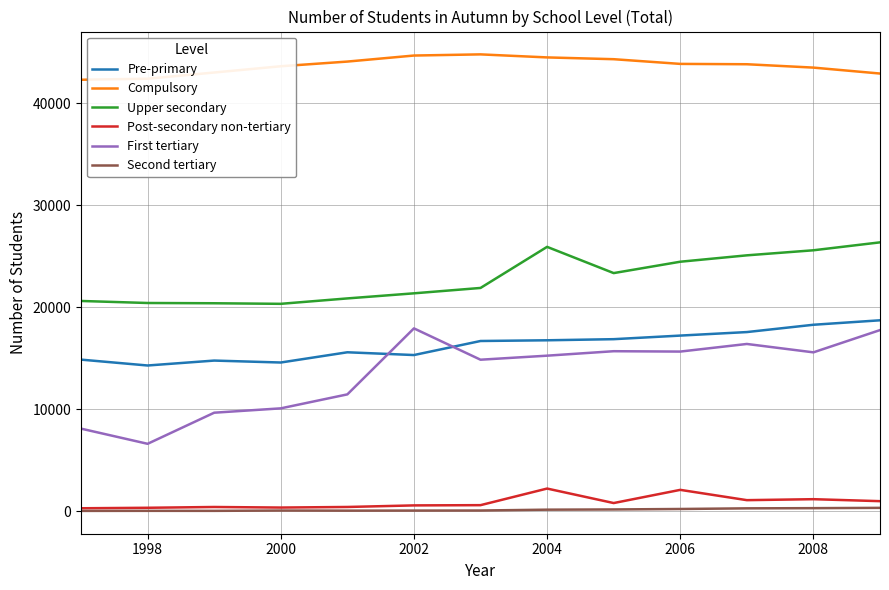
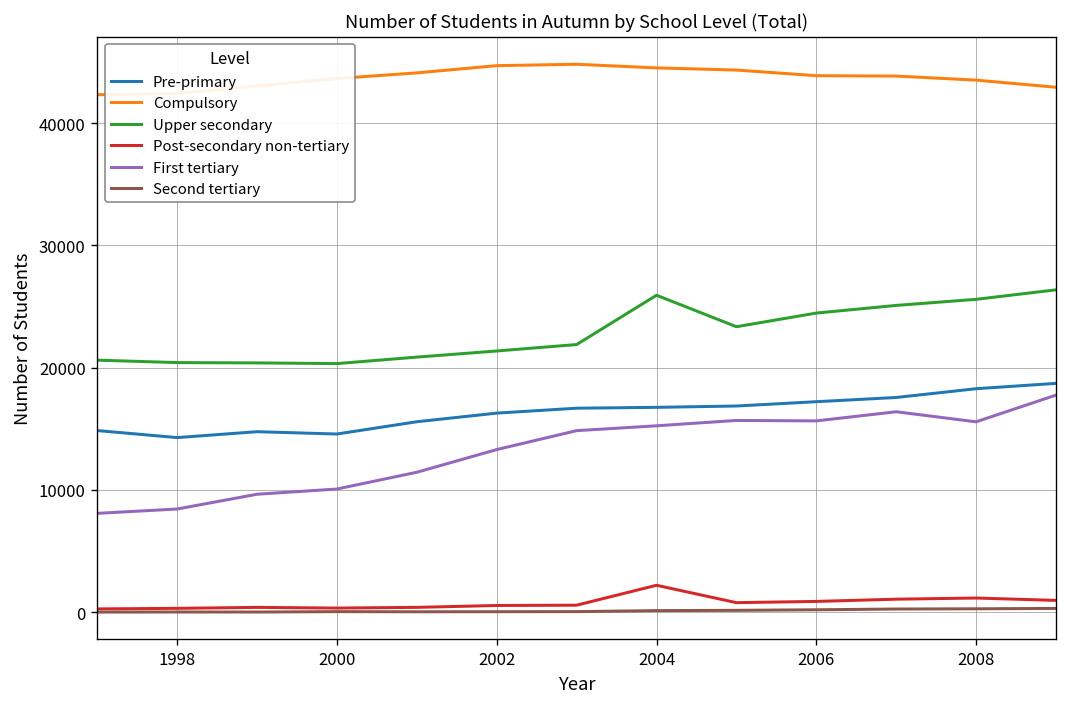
  {
    "Pre-primary": {
      "1998": 14300,
      "2000": 14600,
-     "2002": 15300,
+     "2002": 16300,
      "2004": 16800,
      "2006": 17200,
      "2008": 18300
    },
    "Compulsory": {
      "2002": 44700,
      "2004": 44500,
      "2006": 43900,
      "2008": 43500
    },
    "Upper secondary": {
      "1998": 20400,
      "2000": 20300,
      "2002": 21400,
      "2004": 25900,
      "2006": 24500,
      "2008": 25600
    },
    "Post-secondary non-tertiary": {
      "1998": 300,
      "2000": 300,
      "2002": 600,
      "2004": 2200,
-     "2006": 2100,
+     "2006": 900,
      "2008": 1200
    },
    "First tertiary": {
-     "1998": 6600,
+     "1998": 8400,
      "2000": 10100,
-     "2002": 17900,
+     "2002": 13300,
      "2004": 15200,
      "2006": 15600,
      "2008": 15600
    },
    "Second tertiary": {
      "1998": 0,
      "2000": 100,
      "2002": 0,
      "2004": 100,
      "2006": 200,
      "2008": 300
    }
  }
